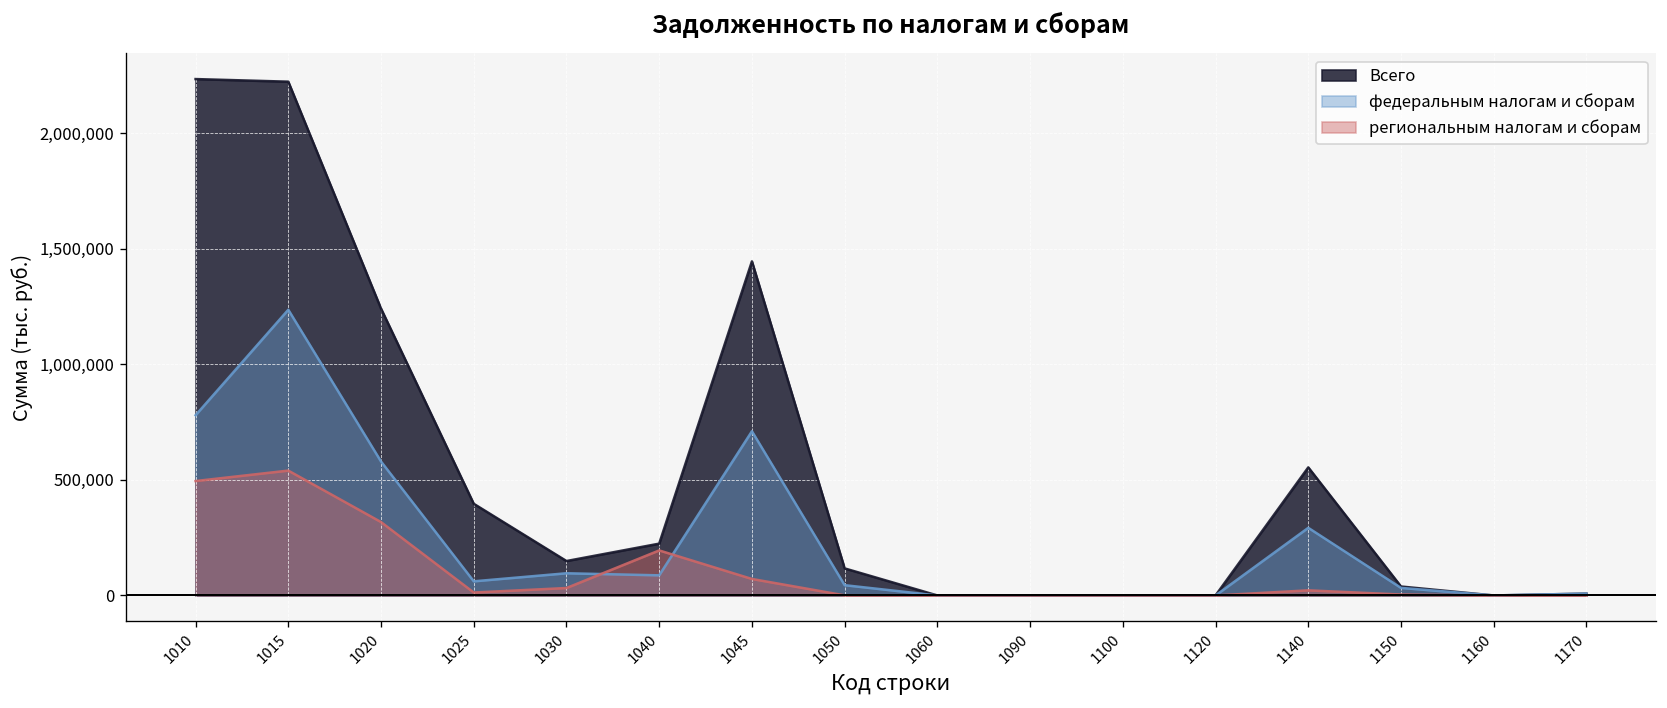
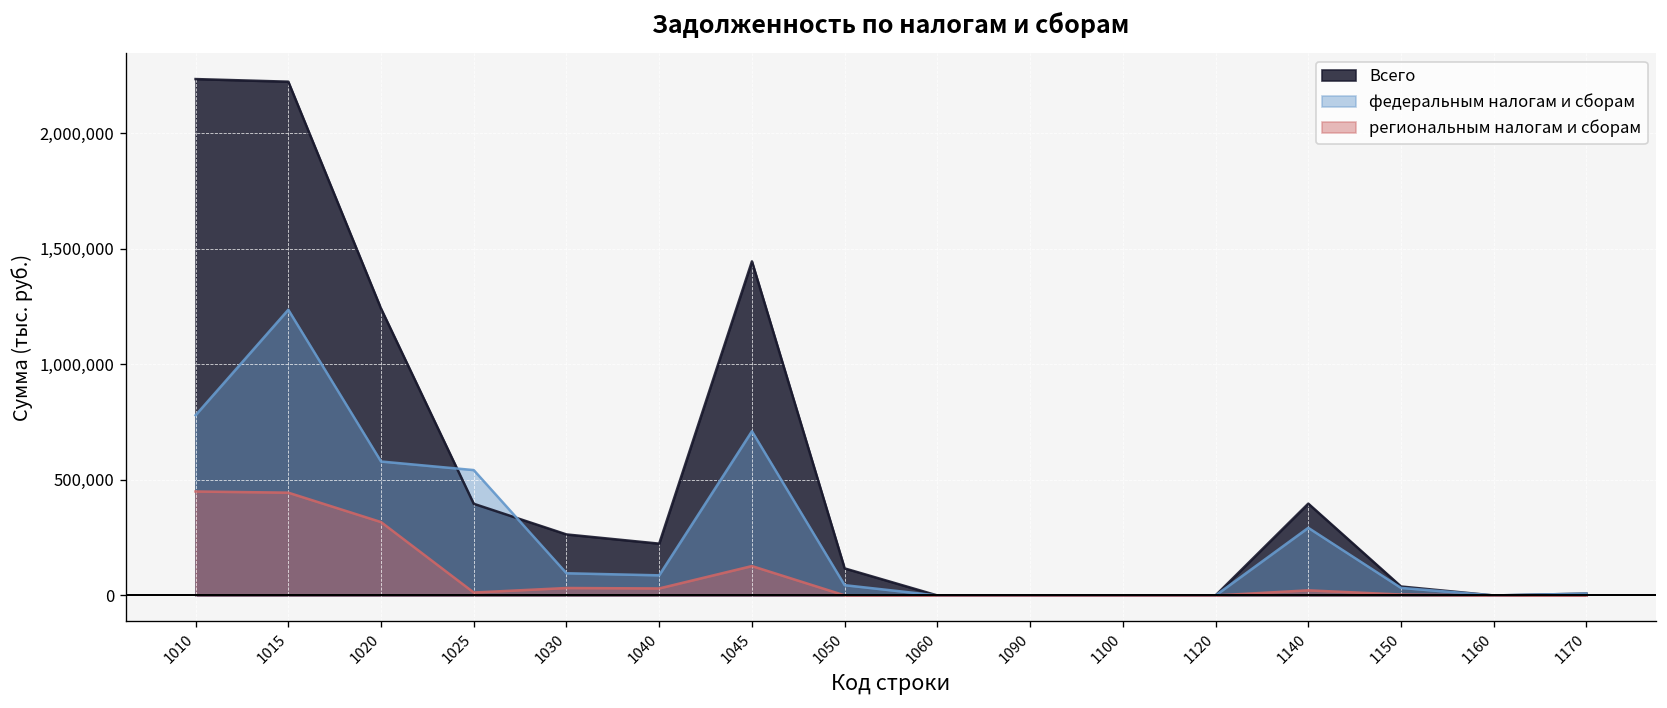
  {
    "Всего": {
      "1010": "2,230,000",
      "1015": "2,220,000",
      "1020": "1,240,000",
      "1025": "400,000",
-     "1030": "150,000",
+     "1030": "260,000",
      "1040": "220,000",
      "1045": "1,440,000",
      "1050": "120,000",
-     "1140": "550,000"
+     "1140": "400,000"
    },
    "федеральным налогам и сборам": {
      "1010": "780,000",
      "1015": "1,240,000",
      "1020": "580,000",
-     "1025": "60,000",
+     "1025": "540,000",
      "1030": "100,000",
      "1040": "90,000",
      "1045": "710,000",
      "1050": "40,000",
      "1140": "290,000"
    },
    "региональным налогам и сборам": {
-     "1010": "490,000",
-     "1015": "540,000",
+     "1010": "450,000",
+     "1015": "440,000",
      "1020": "320,000",
      "1025": "10,000",
      "1030": "30,000",
-     "1040": "190,000",
-     "1045": "70,000",
+     "1040": "30,000",
+     "1045": "130,000",
      "1050": "0",
      "1140": "20,000",
      "1150": "0"
    }
  }
